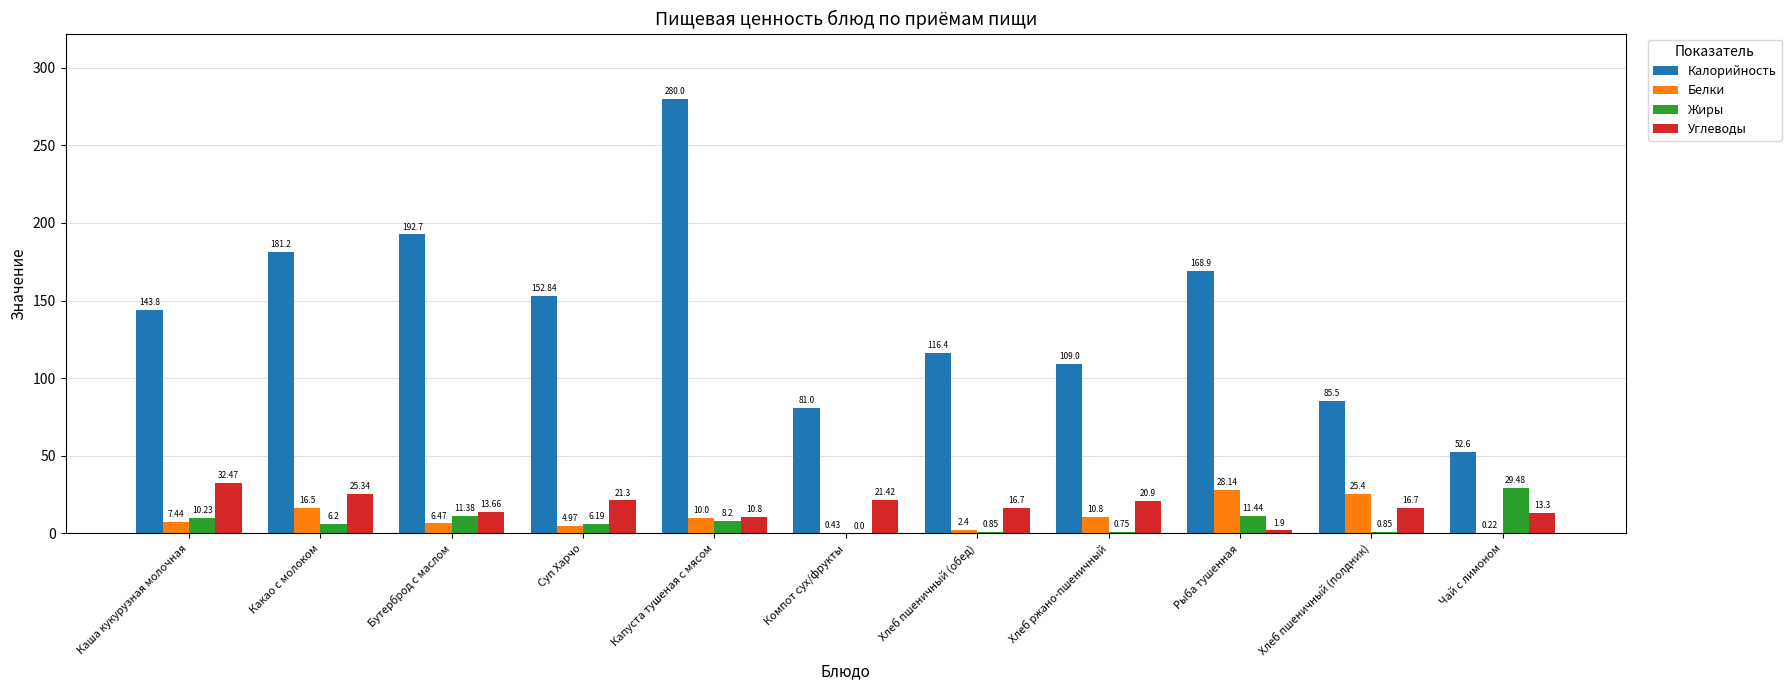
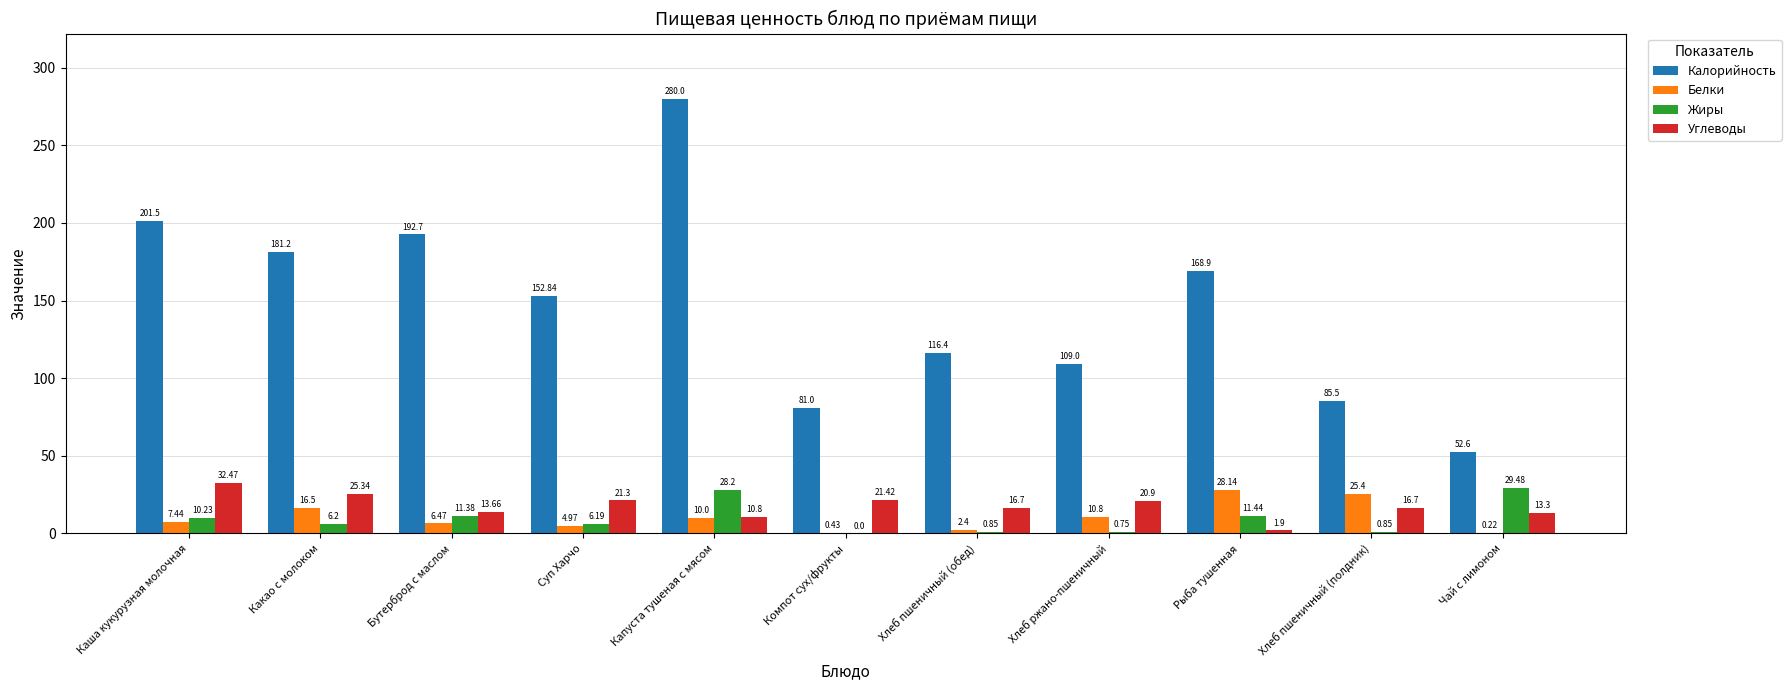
  {
    "Калорийность": {
-     "Каша кукурузная молочная": 143.8,
+     "Каша кукурузная молочная": 201.5,
      "Какао с молоком": 181.2,
      "Бутерброд с маслом": 192.7,
      "Суп Харчо": 152.84,
      "Капуста тушеная с мясом": 280.0,
      "Компот сух/фрукты": 81.0,
      "Хлеб пшеничный (обед)": 116.4,
      "Хлеб ржано-пшеничный": 109.0,
      "Рыба тушенная": 168.9,
      "Хлеб пшеничный (полдник)": 85.5,
      "Чай с лимоном": 52.6
    },
    "Белки": {
      "Каша кукурузная молочная": 7.44,
      "Какао с молоком": 16.5,
      "Бутерброд с маслом": 6.47,
      "Суп Харчо": 4.97,
      "Капуста тушеная с мясом": 10.0,
      "Компот сух/фрукты": 0.43,
      "Хлеб пшеничный (обед)": 2.4,
      "Хлеб ржано-пшеничный": 10.8,
      "Рыба тушенная": 28.14,
      "Хлеб пшеничный (полдник)": 25.4,
      "Чай с лимоном": 0.22
    },
    "Жиры": {
      "Каша кукурузная молочная": 10.23,
      "Какао с молоком": 6.2,
      "Бутерброд с маслом": 11.38,
      "Суп Харчо": 6.19,
-     "Капуста тушеная с мясом": 8.2,
+     "Капуста тушеная с мясом": 28.2,
      "Компот сух/фрукты": 0.0,
      "Хлеб пшеничный (обед)": 0.85,
      "Хлеб ржано-пшеничный": 0.75,
      "Рыба тушенная": 11.44,
      "Хлеб пшеничный (полдник)": 0.85,
      "Чай с лимоном": 29.48
    },
    "Углеводы": {
      "Каша кукурузная молочная": 32.47,
      "Какао с молоком": 25.34,
      "Бутерброд с маслом": 13.66,
      "Суп Харчо": 21.3,
      "Капуста тушеная с мясом": 10.8,
      "Компот сух/фрукты": 21.42,
      "Хлеб пшеничный (обед)": 16.7,
      "Хлеб ржано-пшеничный": 20.9,
      "Рыба тушенная": 1.9,
      "Хлеб пшеничный (полдник)": 16.7,
      "Чай с лимоном": 13.3
    }
  }
